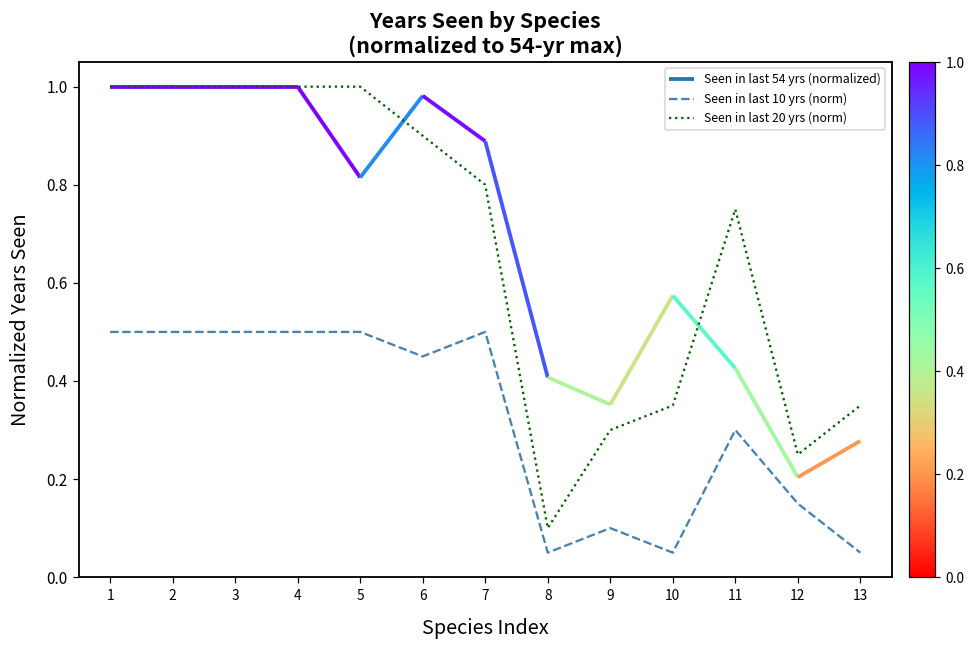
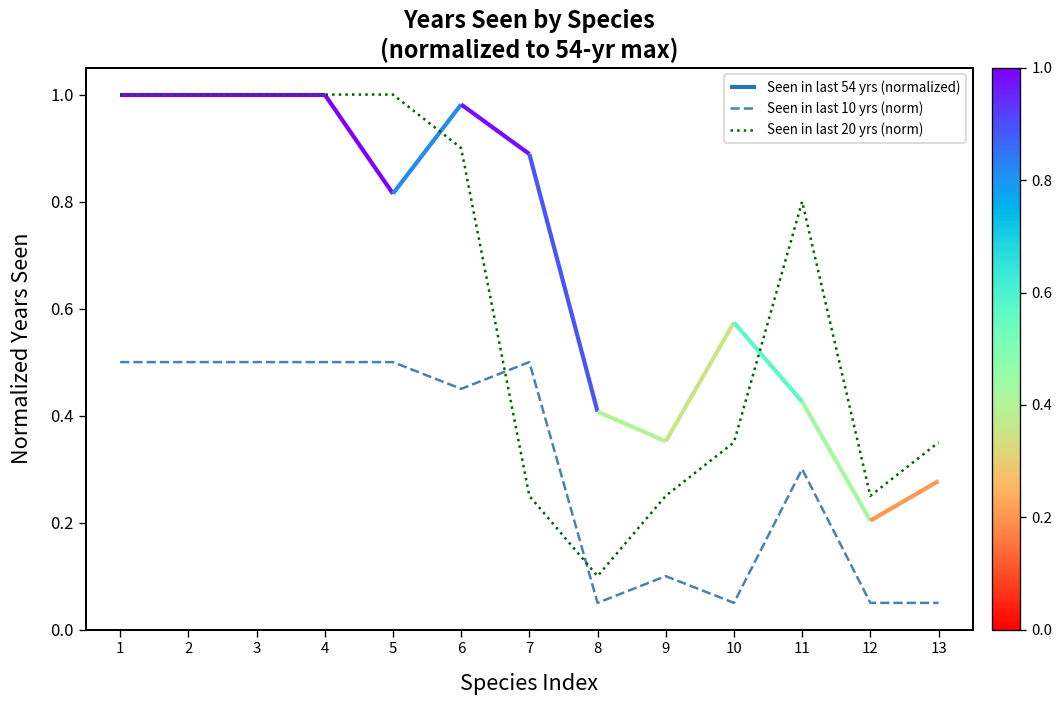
  {
    "Seen in last 10 yrs (norm)": {
      "1": 0.50,
      "2": 0.50,
      "3": 0.50,
      "4": 0.50,
      "5": 0.50,
      "6": 0.45,
      "7": 0.50,
      "8": 0.05,
      "9": 0.10,
      "10": 0.05,
      "11": 0.30,
-     "12": 0.15,
+     "12": 0.05,
      "13": 0.05
    },
    "Seen in last 20 yrs (norm)": {
      "1": 1.00,
      "2": 1.00,
      "3": 1.00,
      "4": 1.00,
      "5": 1.00,
      "6": 0.90,
-     "7": 0.80,
+     "7": 0.25,
      "8": 0.10,
-     "9": 0.30,
+     "9": 0.25,
      "10": 0.35,
-     "11": 0.75,
+     "11": 0.80,
      "12": 0.25,
      "13": 0.35
    }
  }
